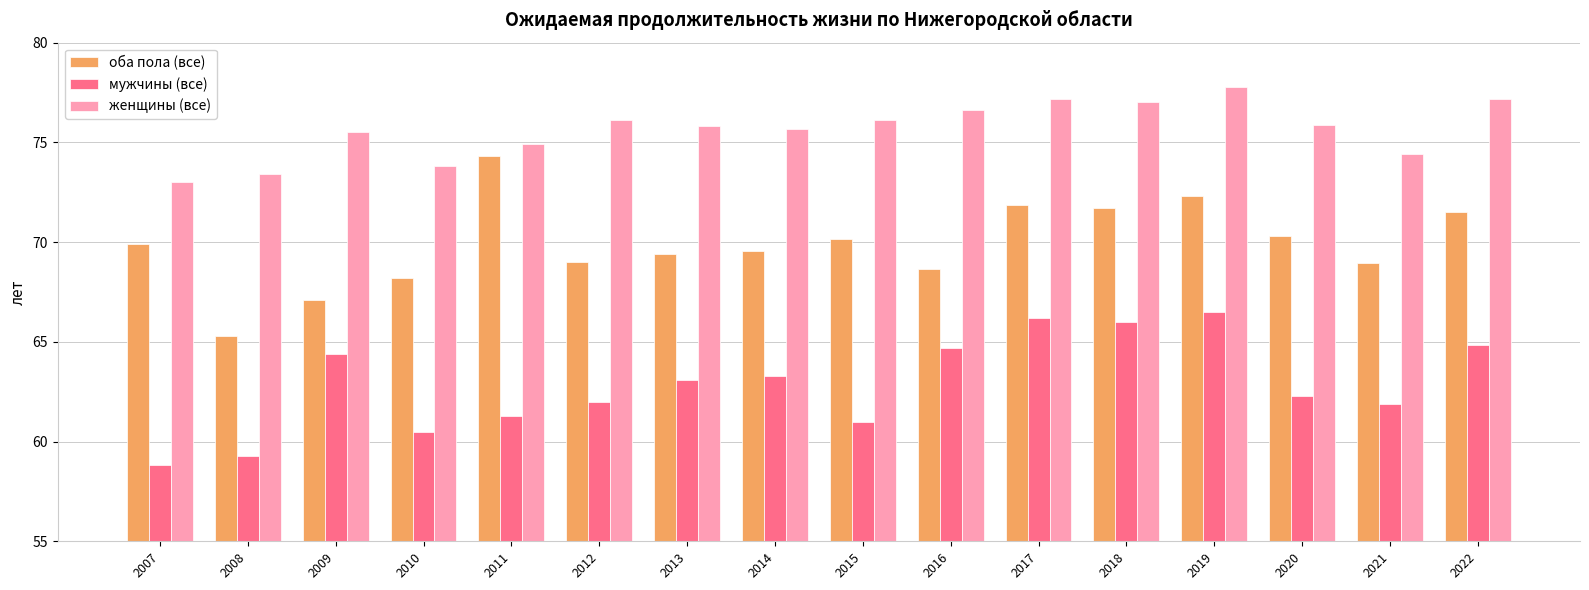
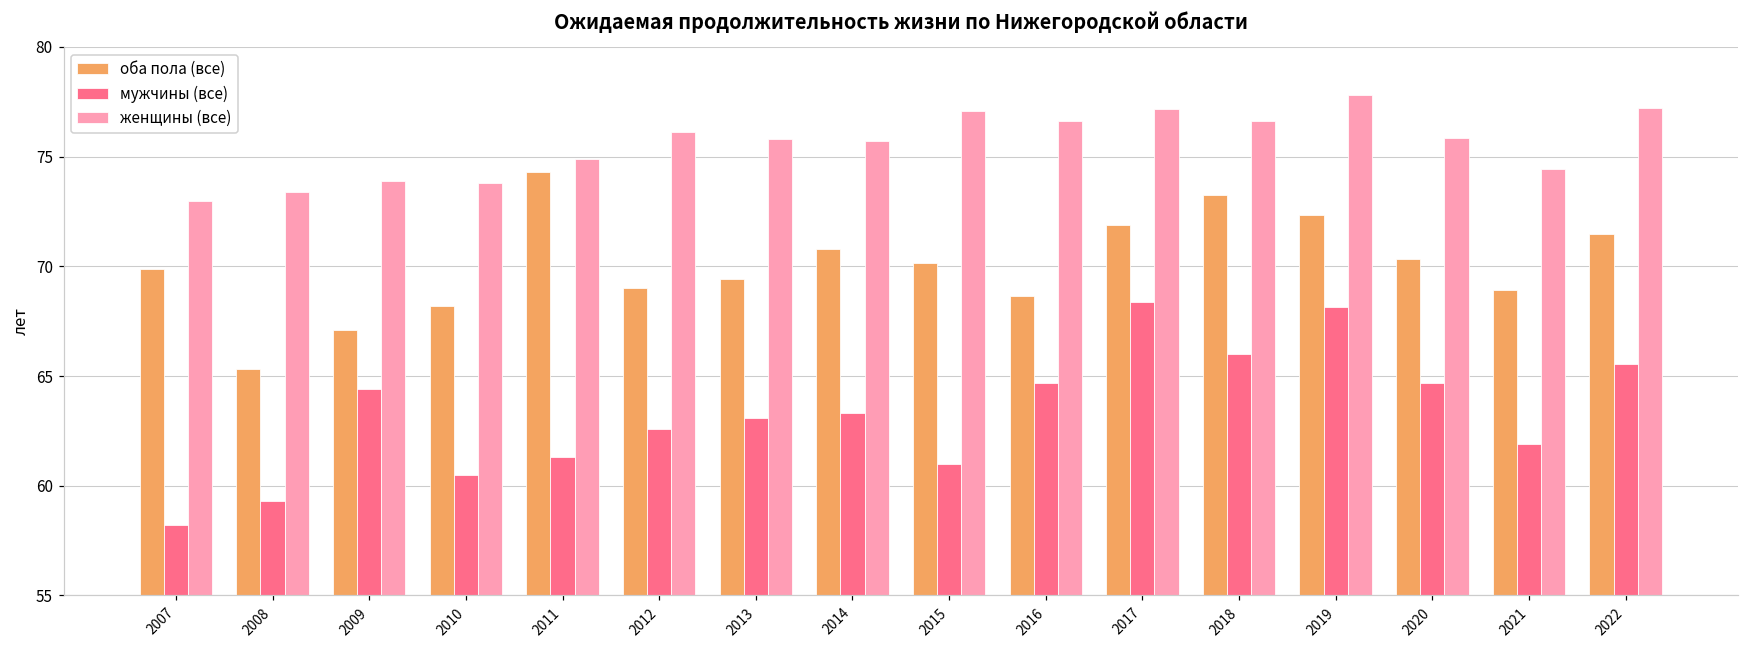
  {
    "оба пола (все)": {
      "2007": 69.9,
      "2008": 65.3,
      "2009": 67.1,
      "2010": 68.2,
      "2011": 74.3,
      "2012": 69.0,
      "2013": 69.4,
-     "2014": 69.5,
+     "2014": 70.8,
      "2015": 70.2,
      "2016": 68.7,
      "2017": 71.9,
-     "2018": 71.7,
+     "2018": 73.3,
      "2019": 72.3,
      "2020": 70.3,
      "2021": 68.9,
      "2022": 71.5
    },
    "мужчины (все)": {
-     "2007": 58.8,
+     "2007": 58.2,
      "2008": 59.3,
      "2009": 64.4,
      "2010": 60.5,
      "2011": 61.3,
-     "2012": 62.0,
+     "2012": 62.6,
      "2013": 63.1,
      "2014": 63.3,
      "2015": 61.0,
      "2016": 64.7,
-     "2017": 66.2,
+     "2017": 68.4,
      "2018": 66.0,
-     "2019": 66.5,
-     "2020": 62.3,
+     "2019": 68.1,
+     "2020": 64.7,
      "2021": 61.9,
-     "2022": 64.8
+     "2022": 65.6
    },
    "женщины (все)": {
      "2007": 73.0,
      "2008": 73.4,
-     "2009": 75.5,
+     "2009": 73.9,
      "2010": 73.8,
      "2011": 74.9,
      "2012": 76.1,
      "2013": 75.8,
      "2014": 75.7,
-     "2015": 76.1,
+     "2015": 77.1,
      "2016": 76.6,
      "2017": 77.2,
-     "2018": 77.0,
+     "2018": 76.6,
      "2019": 77.8,
      "2020": 75.9,
      "2021": 74.4,
      "2022": 77.2
    }
  }
